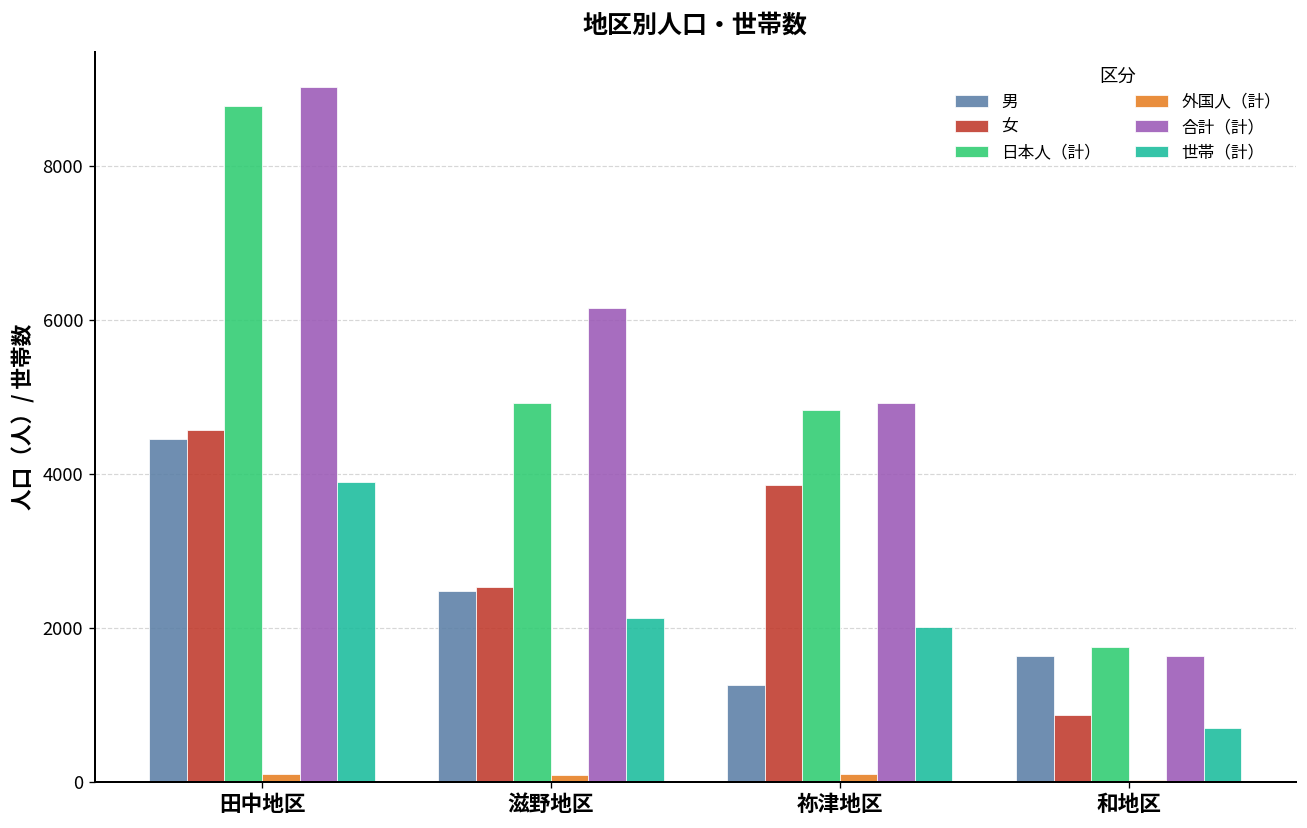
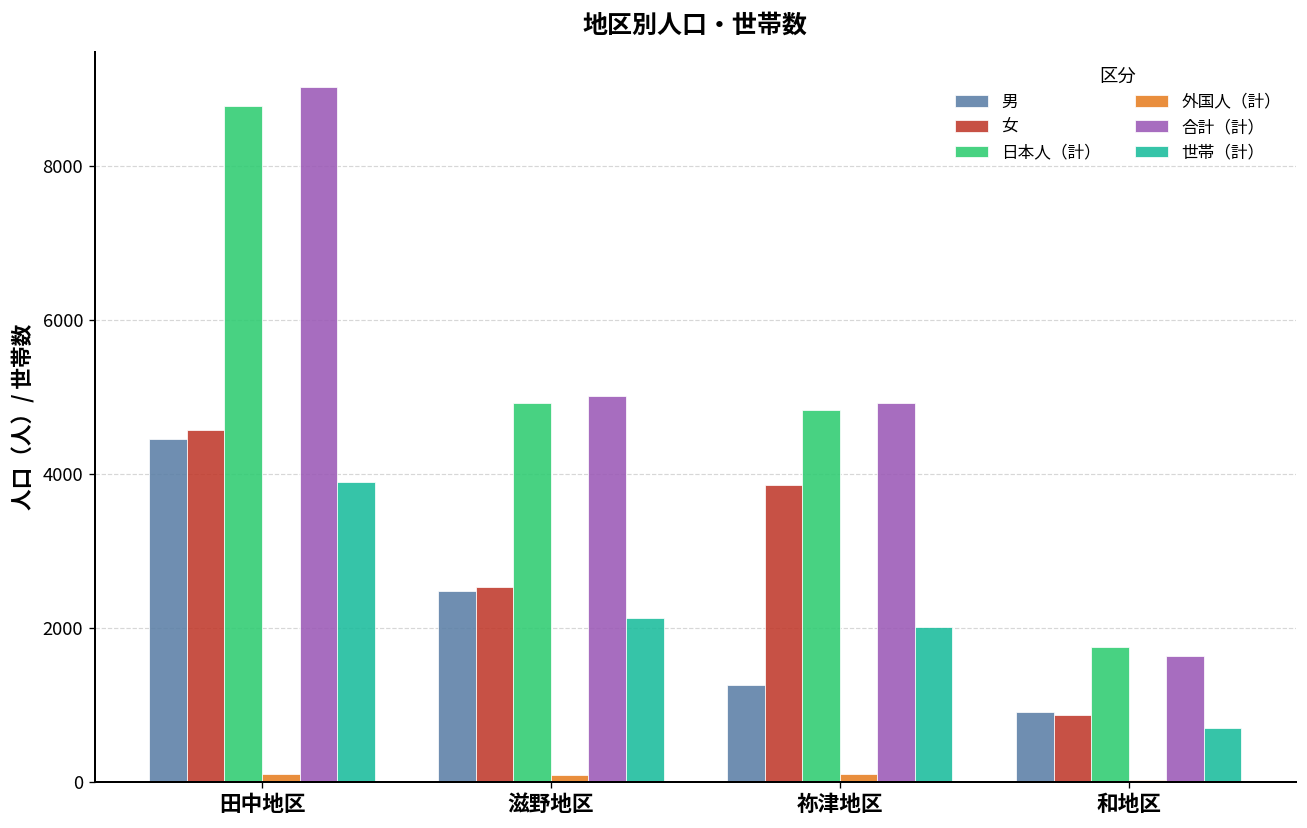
  {
    "男": {
      "田中地区": 4500,
      "滋野地区": 2500,
      "祢津地区": 1300,
-     "和地区": 1600
+     "和地区": 900
    },
    "女": {
      "田中地区": 4600,
      "滋野地区": 2500,
      "祢津地区": 3900,
      "和地区": 900
    },
    "外国人（計）": {
      "田中地区": 100,
      "滋野地区": 100,
      "祢津地区": 100
    },
    "合計（計）": {
      "田中地区": 9000,
-     "滋野地区": 6200,
+     "滋野地区": 5000,
      "祢津地区": 4900,
      "和地区": 1600
    }
  }
